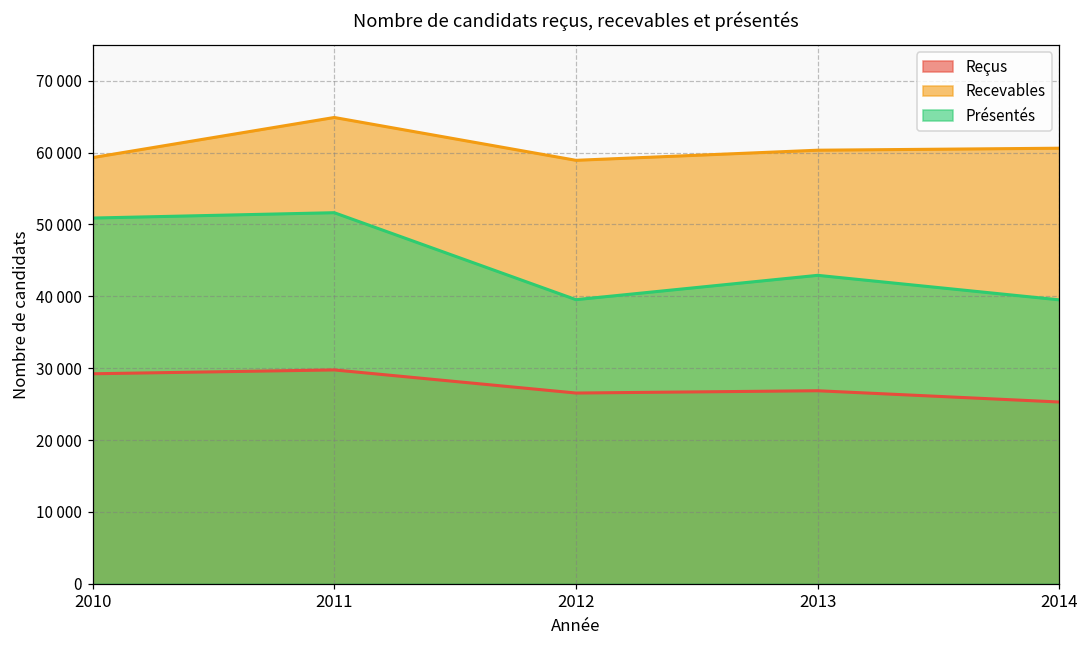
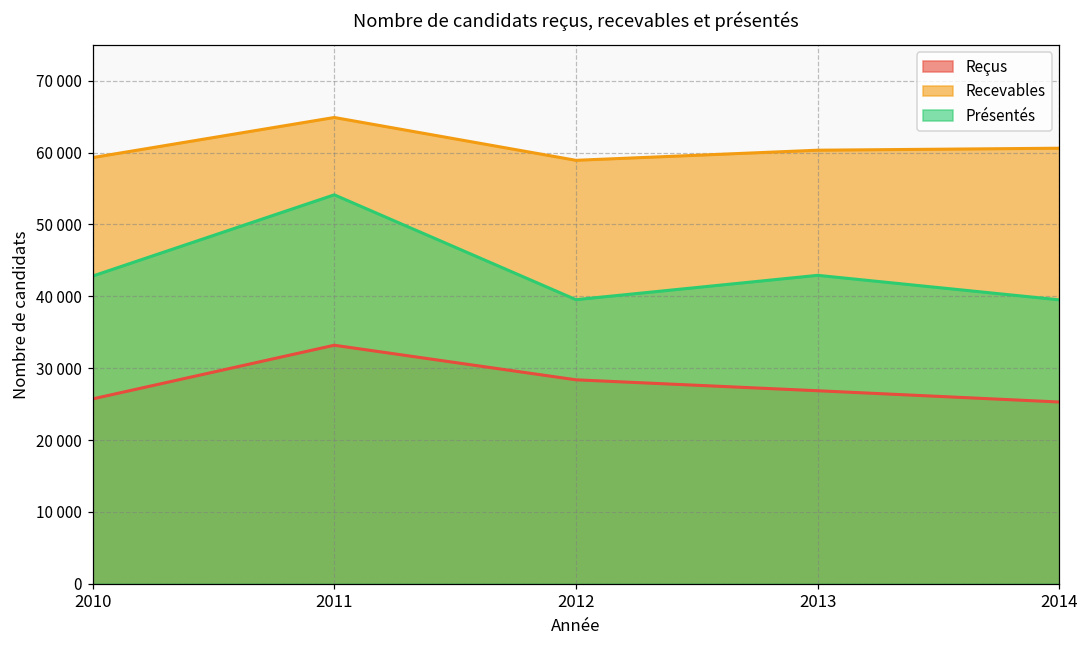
  {
    "Reçus": {
-     "2010": 29000,
-     "2011": 30000,
-     "2012": 27000,
+     "2010": 26000,
+     "2011": 33000,
+     "2012": 28000,
      "2013": 27000,
      "2014": 25000
    },
    "Recevables": {
      "2010": 59000,
      "2011": 65000,
      "2012": 59000,
      "2013": 60000,
      "2014": 61000
    },
    "Présentés": {
-     "2010": 51000,
-     "2011": 52000,
+     "2010": 43000,
+     "2011": 54000,
      "2012": 40000,
      "2013": 43000,
      "2014": 40000
    }
  }
